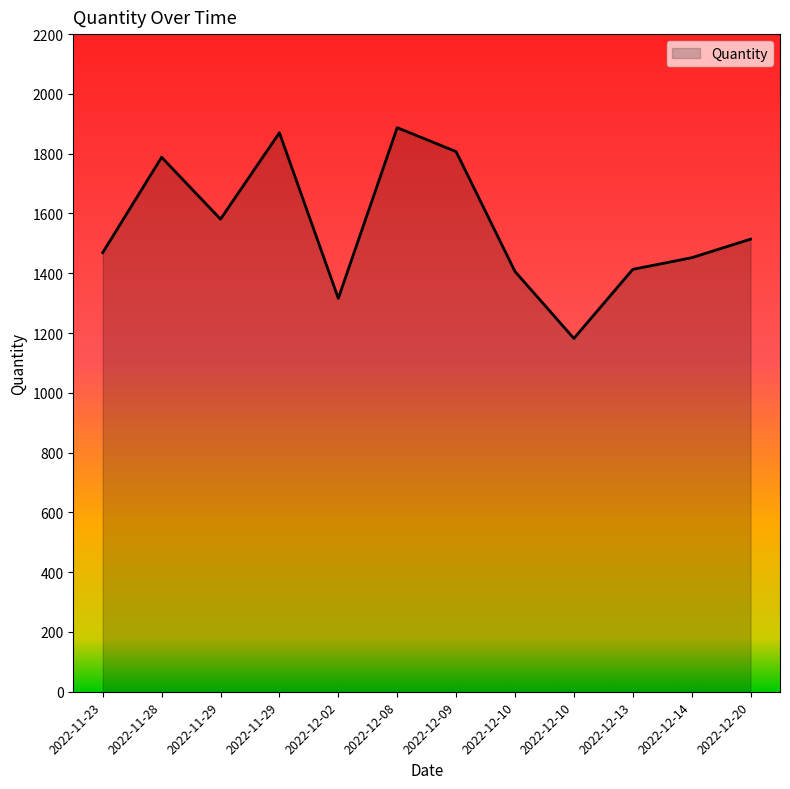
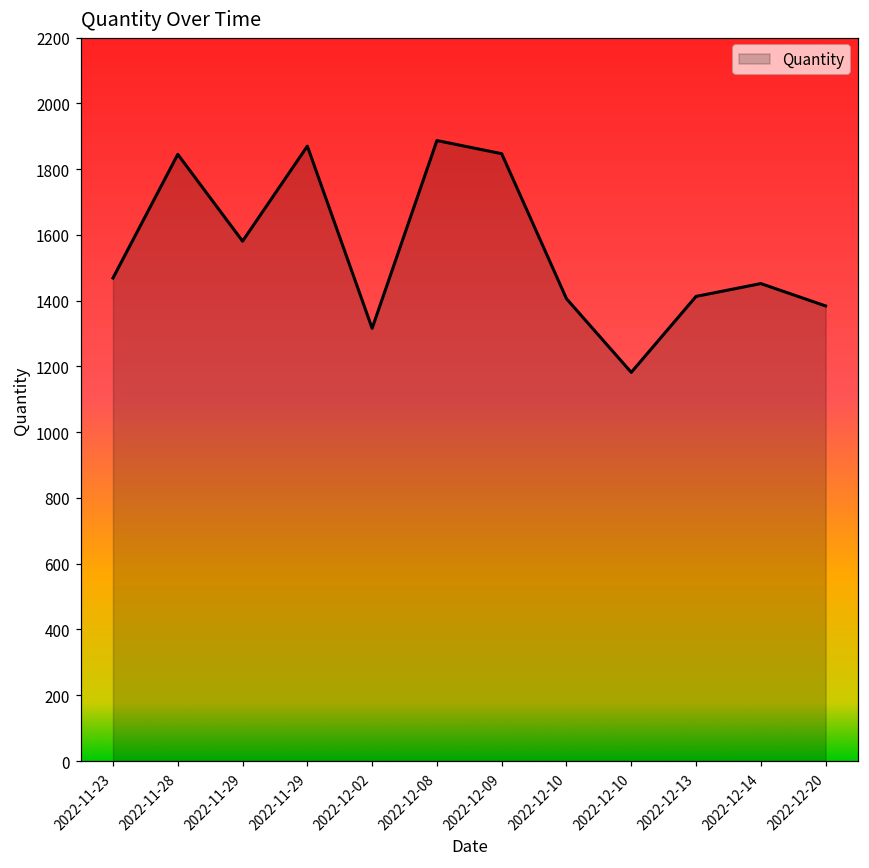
  {
    "2022-11-23": 1470,
-   "2022-11-28": 1790,
+   "2022-11-28": 1850,
    "2022-12-02": 1320,
    "2022-12-08": 1890,
-   "2022-12-09": 1810,
+   "2022-12-09": 1850,
    "2022-12-13": 1410,
    "2022-12-14": 1450,
-   "2022-12-20": 1510
+   "2022-12-20": 1380
  }
